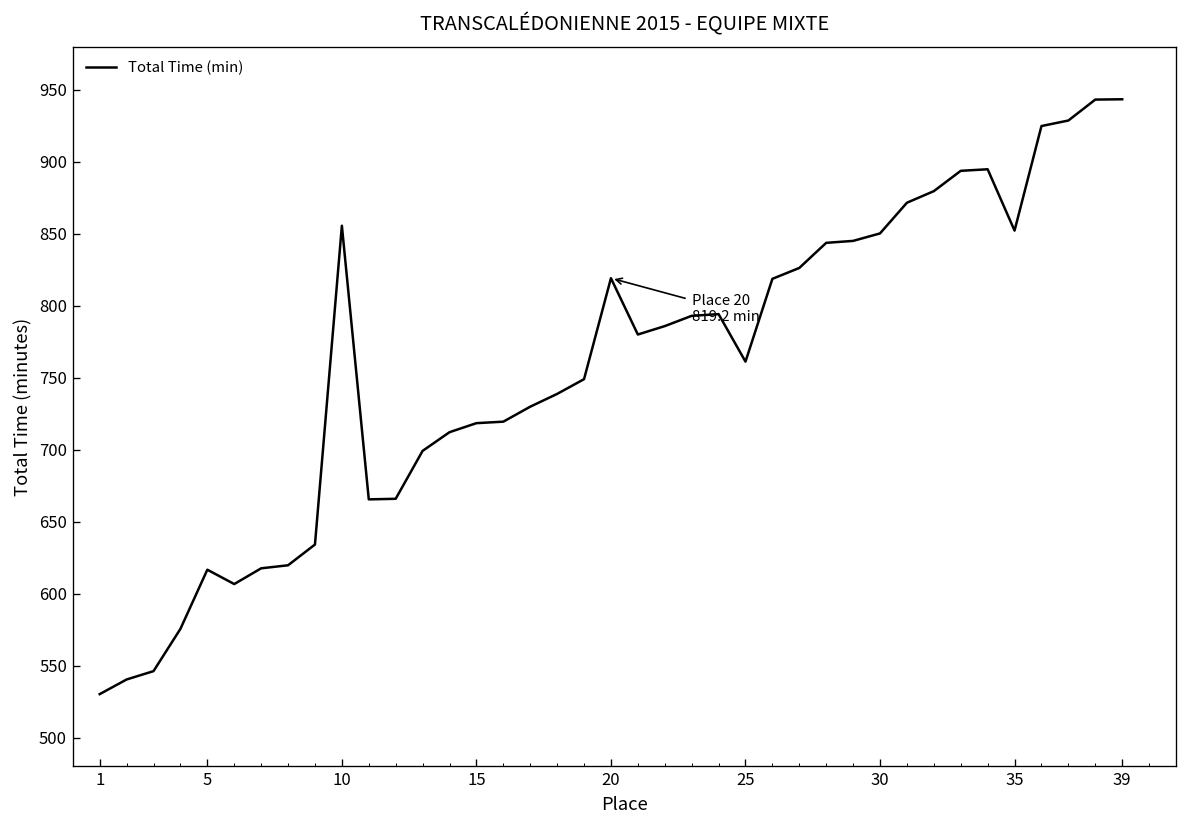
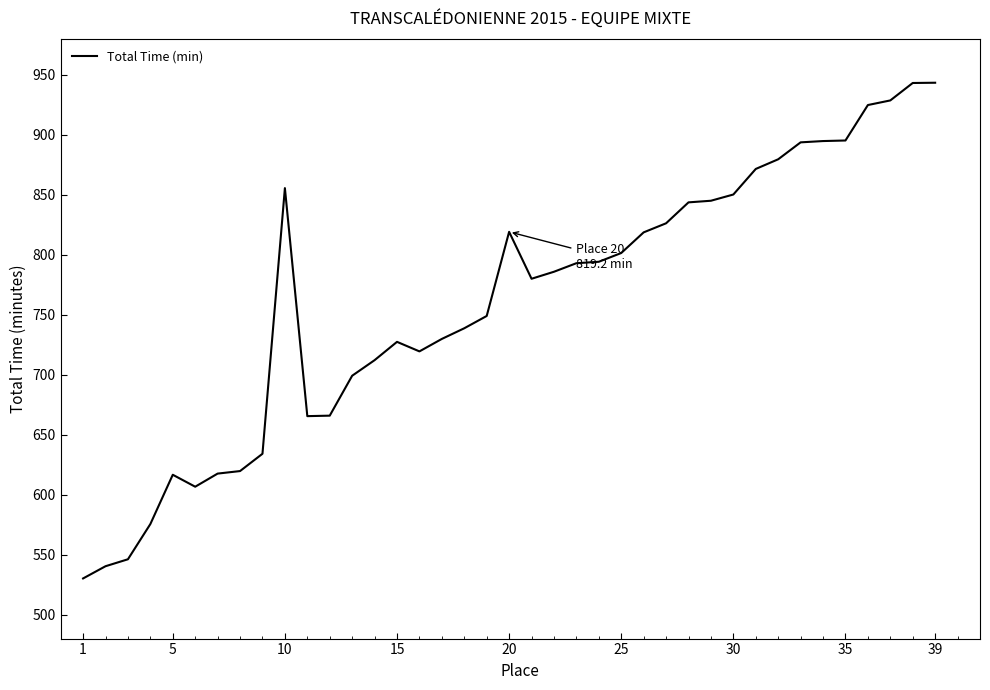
  {
    "1": 530,
    "5": 617,
    "10": 856,
-   "15": 718,
+   "15": 727,
    "20": 819,
-   "25": 761,
+   "25": 802,
    "30": 850,
-   "35": 852,
+   "35": 895,
    "39": 943
  }
